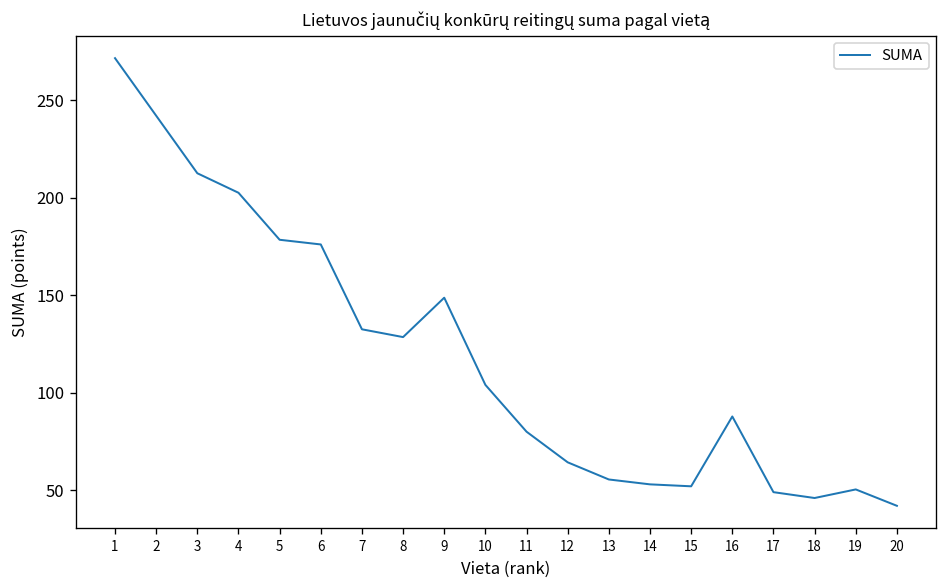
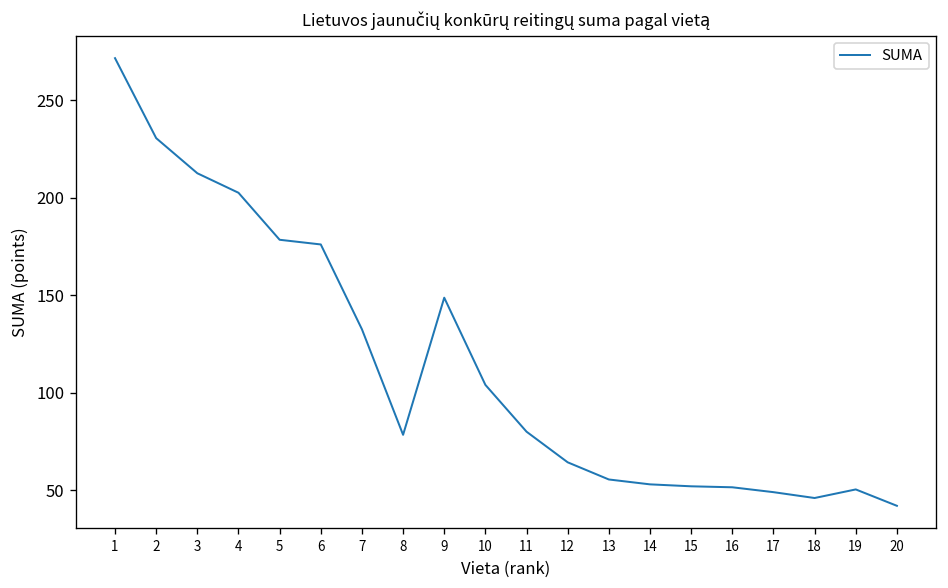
  {
    "1": 272,
-   "2": 242,
+   "2": 231,
    "3": 213,
    "4": 203,
    "5": 178,
    "6": 176,
    "7": 133,
-   "8": 129,
+   "8": 78,
    "9": 149,
    "10": 104,
    "11": 80,
    "12": 64,
    "13": 56,
    "14": 53,
    "15": 52,
-   "16": 88,
+   "16": 52,
    "17": 49,
    "18": 46,
    "19": 50,
    "20": 42
  }
